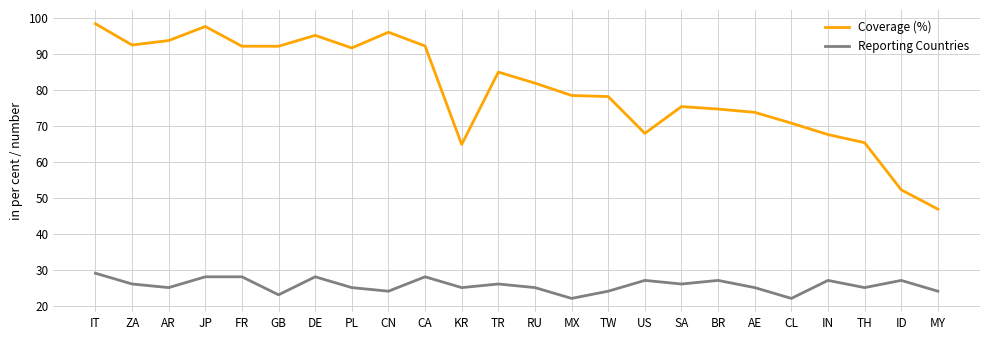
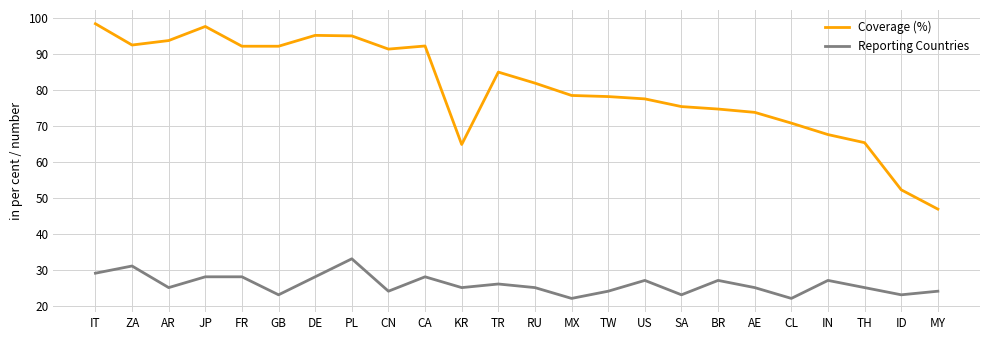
  {
    "Coverage (%)": {
      "IT": 98,
      "ZA": 92,
      "AR": 94,
      "JP": 98,
      "FR": 92,
      "GB": 92,
      "DE": 95,
-     "PL": 92,
-     "CN": 96,
+     "PL": 95,
+     "CN": 91,
      "CA": 92,
      "KR": 65,
      "TR": 85,
      "RU": 82,
      "MX": 78,
      "TW": 78,
-     "US": 68,
+     "US": 77,
      "SA": 75,
      "BR": 75,
      "AE": 74,
      "CL": 71,
      "IN": 68,
      "TH": 65,
      "ID": 52,
      "MY": 47
    },
    "Reporting Countries": {
      "IT": 29,
-     "ZA": 26,
+     "ZA": 31,
      "AR": 25,
      "JP": 28,
      "FR": 28,
      "GB": 23,
      "DE": 28,
-     "PL": 25,
+     "PL": 33,
      "CN": 24,
      "CA": 28,
      "KR": 25,
      "TR": 26,
      "RU": 25,
      "MX": 22,
      "TW": 24,
      "US": 27,
-     "SA": 26,
+     "SA": 23,
      "BR": 27,
      "AE": 25,
      "CL": 22,
      "IN": 27,
      "TH": 25,
-     "ID": 27,
+     "ID": 23,
      "MY": 24
    }
  }
